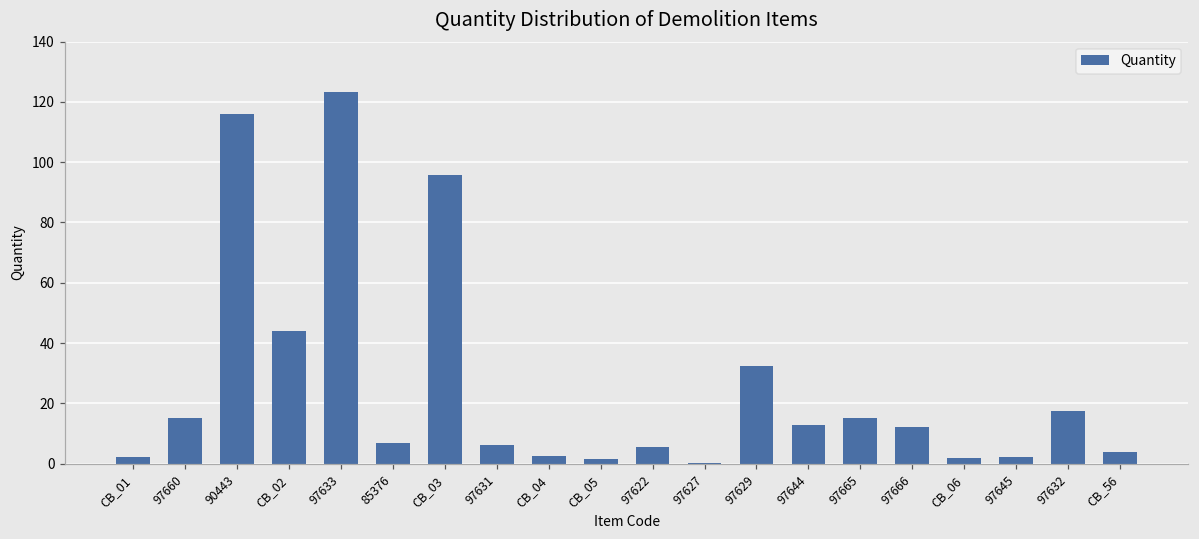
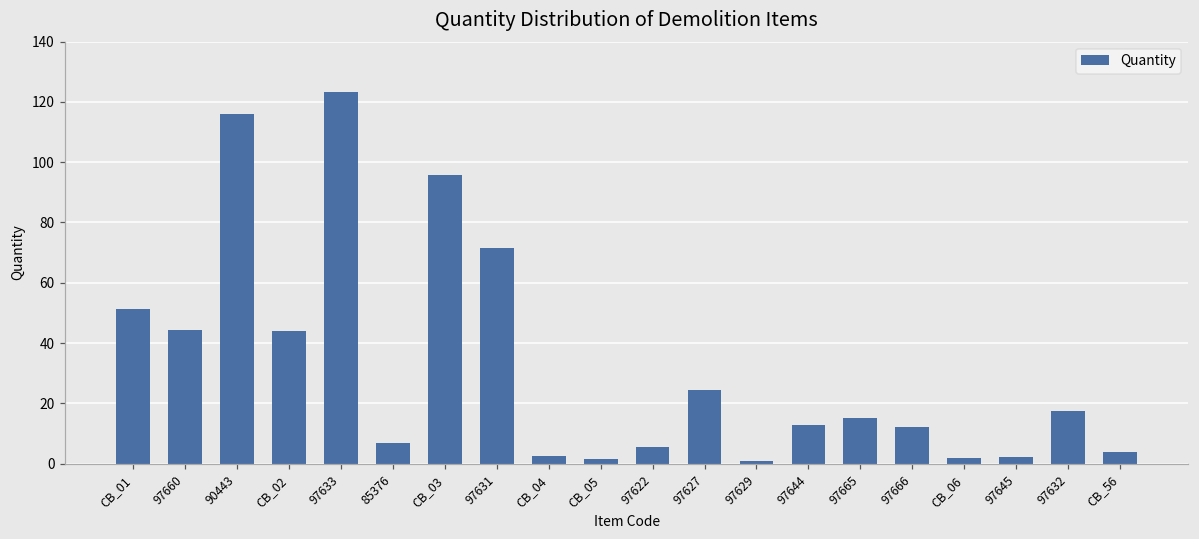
  {
-   "CB_01": 2,
-   "97660": 15,
+   "CB_01": 51,
+   "97660": 44,
    "90443": 116,
    "CB_02": 44,
    "97633": 123,
    "85376": 7,
    "CB_03": 96,
-   "97631": 6,
+   "97631": 71,
    "CB_04": 2,
    "CB_05": 2,
    "97622": 6,
-   "97627": 0,
-   "97629": 32,
+   "97627": 24,
+   "97629": 1,
    "97644": 13,
    "97665": 15,
    "97666": 12,
    "CB_06": 2,
    "97645": 2,
    "97632": 17,
    "CB_56": 4
  }
